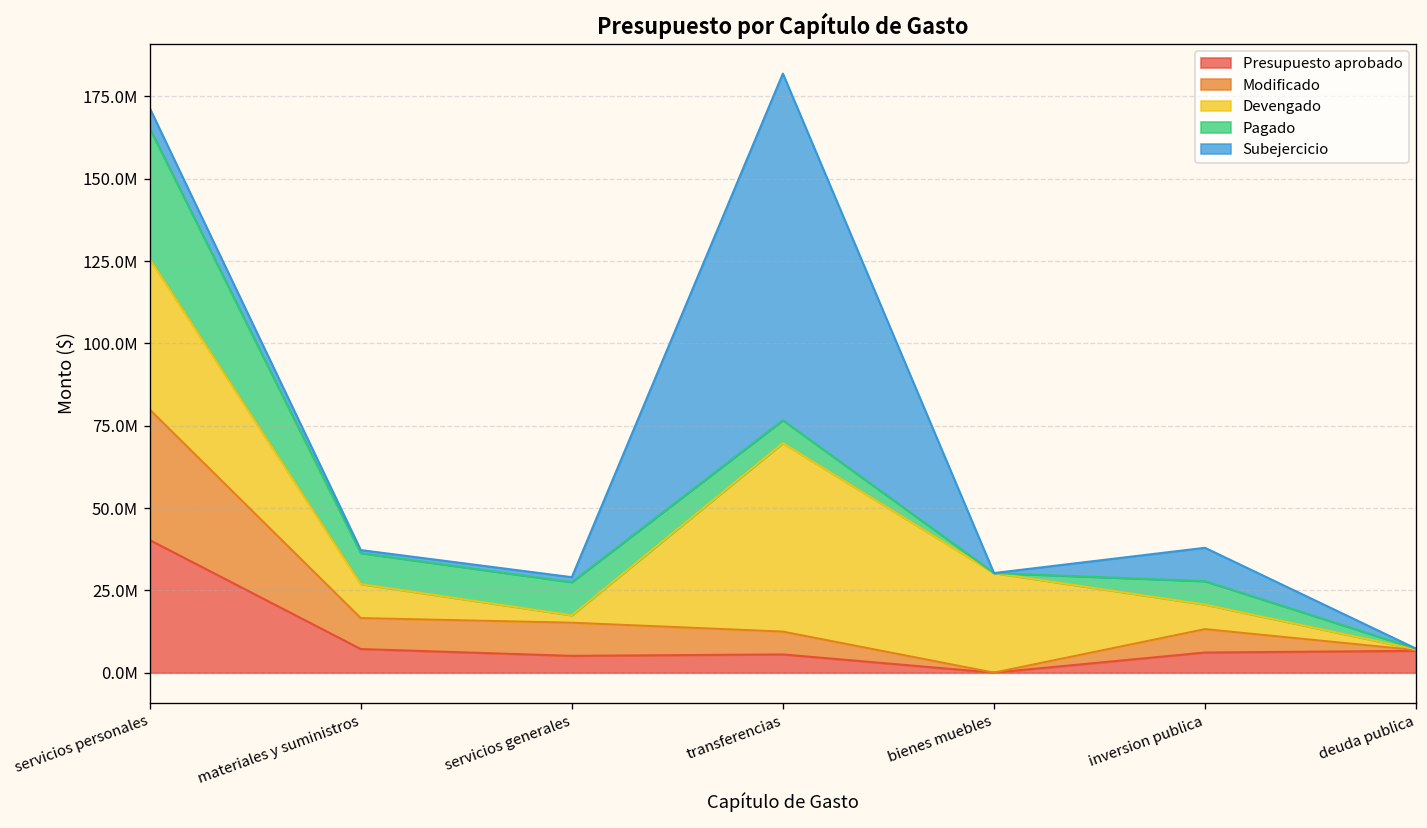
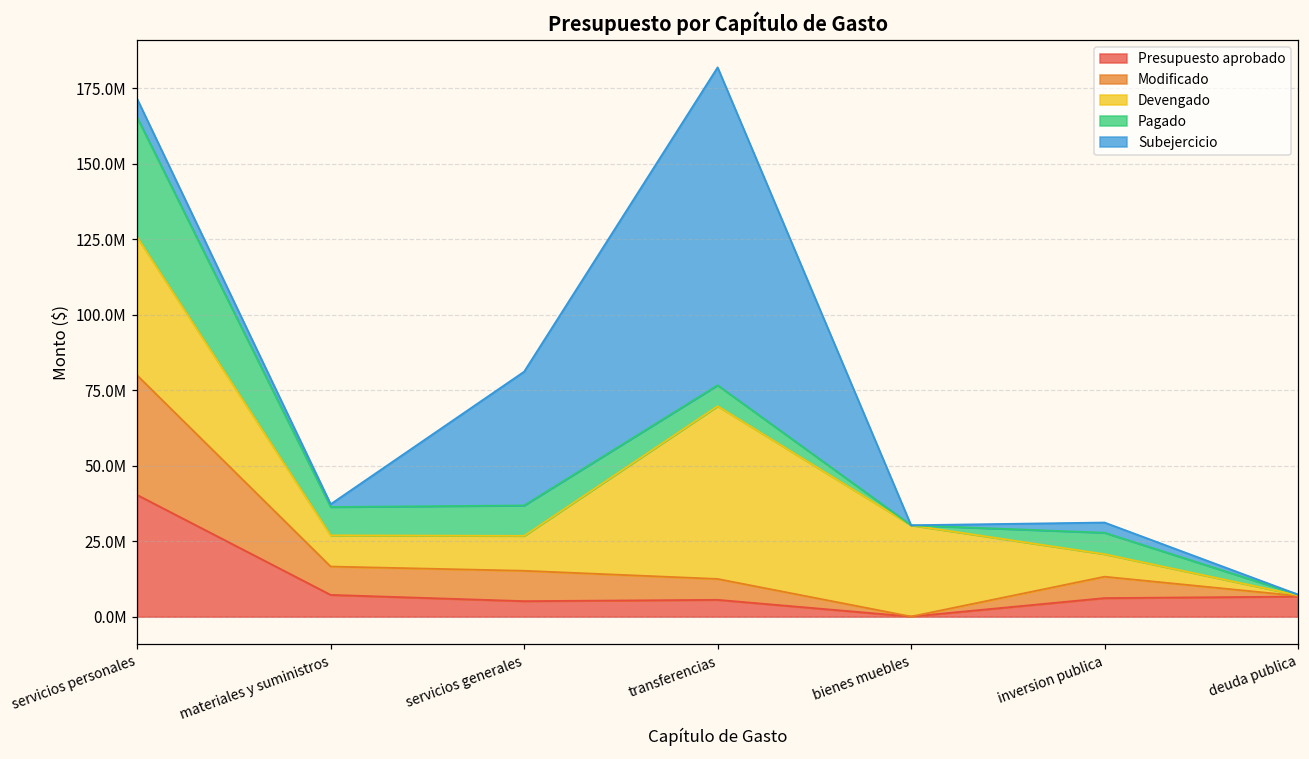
  {
    "Devengado": {
      "servicios personales": 46000000,
      "materiales y suministros": 10000000,
-     "servicios generales": 2000000,
+     "servicios generales": 12000000,
      "transferencias": 57000000,
      "inversion publica": 7000000
    },
    "Pagado": {
      "servicios personales": 40000000,
      "servicios generales": 10000000,
      "transferencias": 7000000,
      "inversion publica": 7000000
    },
    "Subejercicio": {
      "servicios personales": 6000000,
-     "servicios generales": 2000000,
+     "servicios generales": 44000000,
      "transferencias": 105000000,
-     "inversion publica": 10000000
+     "inversion publica": 3000000
    }
  }
